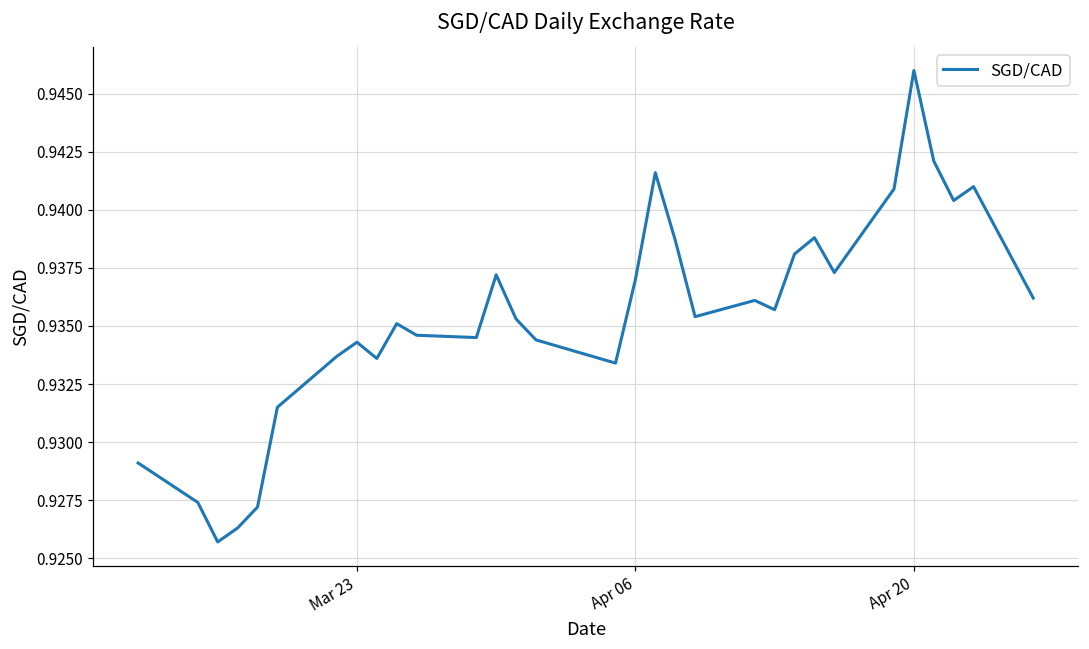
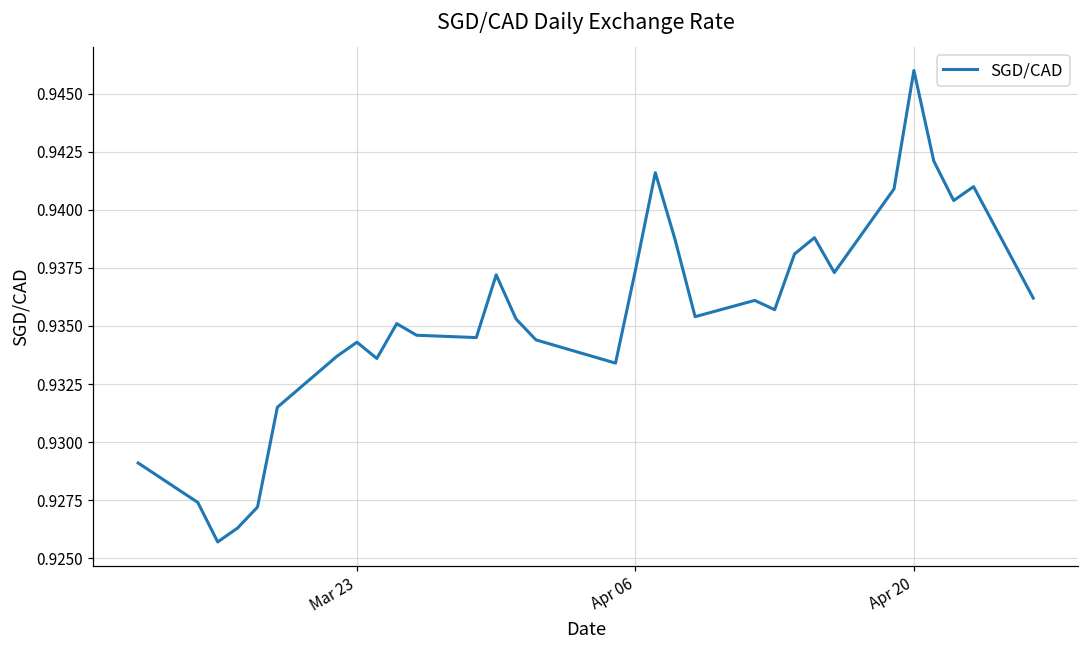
  {
    "Mar 23": 0.9343,
-   "Apr 06": 0.9370,
+   "Apr 06": 0.9374,
    "Apr 20": 0.9460
  }
